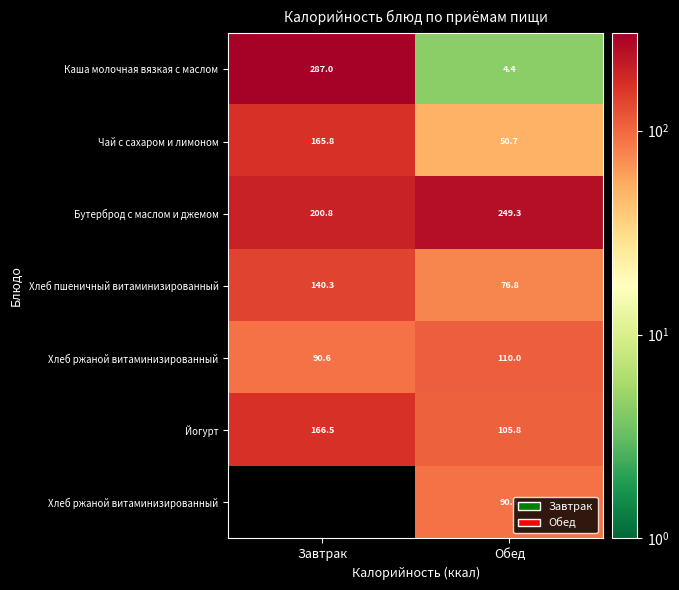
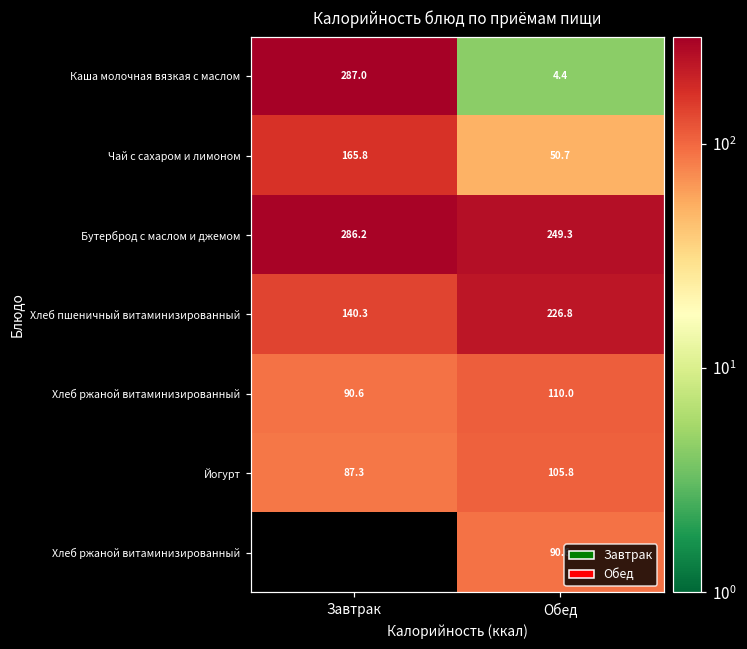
  {
    "Каша молочная вязкая с маслом": {
      "Завтрак": 287.0,
      "Обед": 4.4
    },
    "Чай с сахаром и лимоном": {
      "Завтрак": 165.8,
      "Обед": 50.7
    },
    "Бутерброд с маслом и джемом": {
-     "Завтрак": 200.8,
+     "Завтрак": 286.2,
      "Обед": 249.3
    },
    "Хлеб пшеничный витаминизированный": {
      "Завтрак": 140.3,
-     "Обед": 76.8
+     "Обед": 226.8
    },
    "Хлеб ржаной витаминизированный": {
      "Завтрак": 90.6
    },
    "Йогурт": {
-     "Завтрак": 166.5,
+     "Завтрак": 87.3,
      "Обед": 105.8
    }
  }
